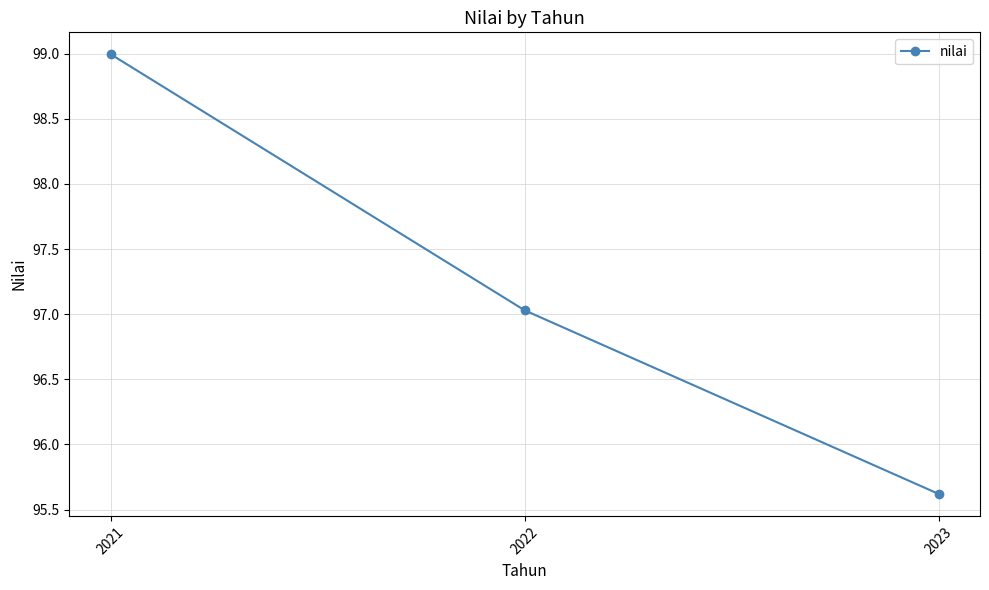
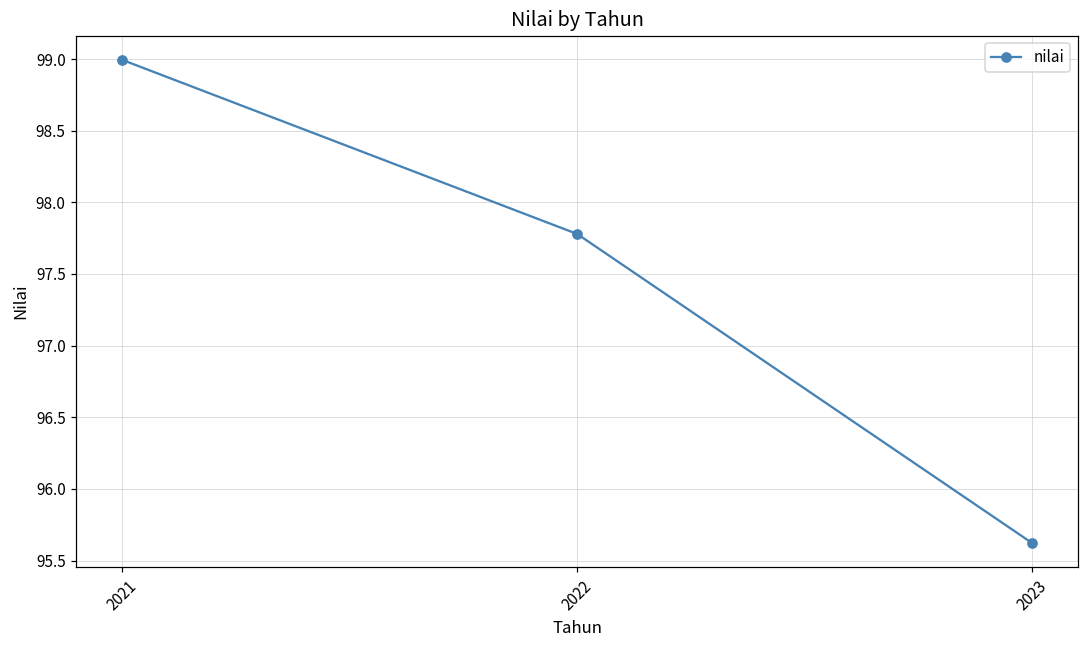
  {
    "2021": 98.99,
-   "2022": 97.03,
+   "2022": 97.78,
    "2023": 95.62
  }
